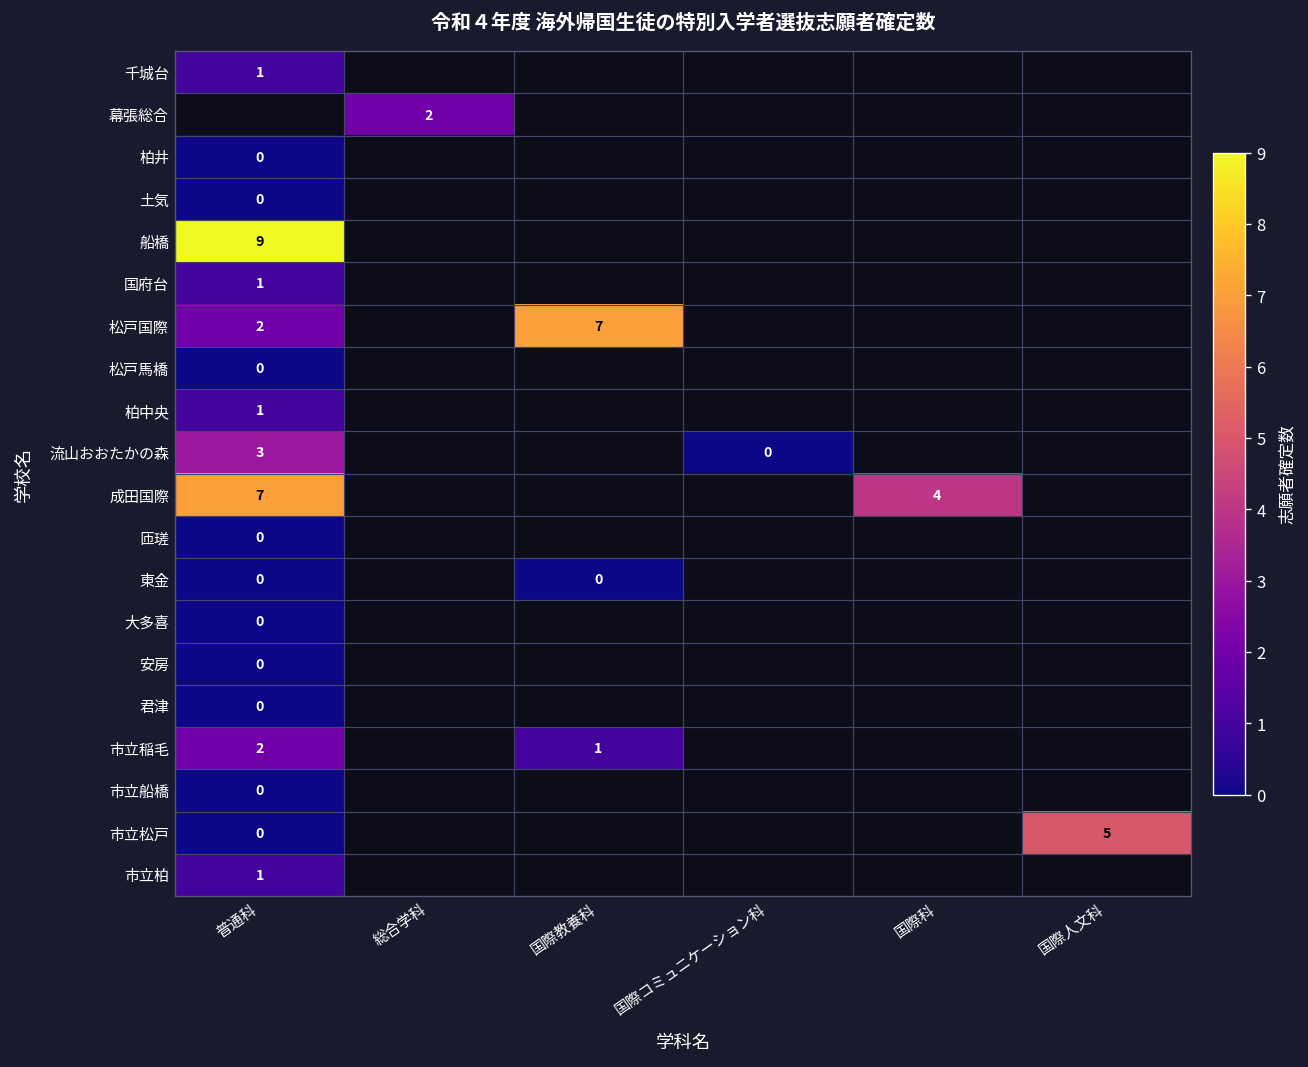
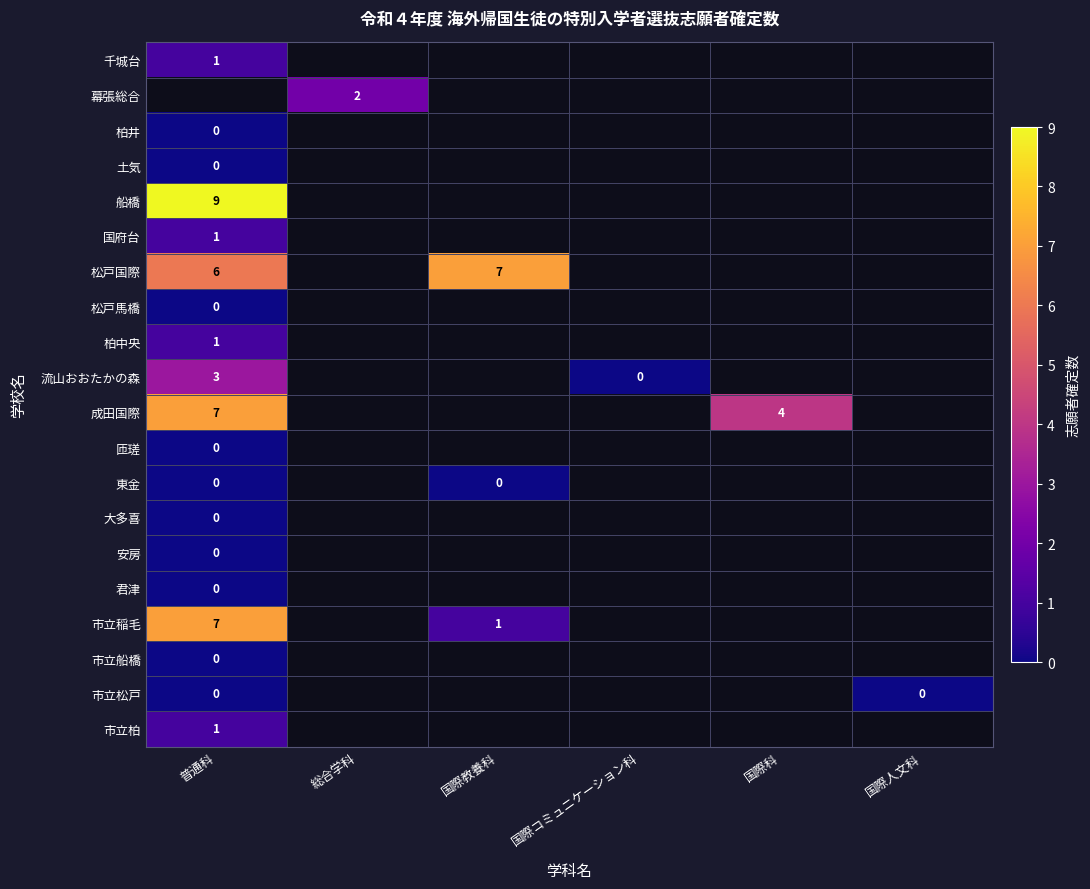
  {
    "千城台": {
      "普通科": 1
    },
    "幕張総合": {
      "総合学科": 2
    },
    "柏井": {
      "普通科": 0
    },
    "土気": {
      "普通科": 0
    },
    "船橋": {
      "普通科": 9
    },
    "国府台": {
      "普通科": 1
    },
    "松戸国際": {
-     "普通科": 2,
+     "普通科": 6,
      "国際教養科": 7
    },
    "松戸馬橋": {
      "普通科": 0
    },
    "柏中央": {
      "普通科": 1
    },
    "流山おおたかの森": {
      "普通科": 3,
      "国際コミュニケーション科": 0
    },
    "成田国際": {
      "普通科": 7,
      "国際科": 4
    },
    "匝瑳": {
      "普通科": 0
    },
    "東金": {
      "普通科": 0,
      "国際教養科": 0
    },
    "大多喜": {
      "普通科": 0
    },
    "安房": {
      "普通科": 0
    },
    "君津": {
      "普通科": 0
    },
    "市立稲毛": {
-     "普通科": 2,
+     "普通科": 7,
      "国際教養科": 1
    },
    "市立船橋": {
      "普通科": 0
    },
    "市立松戸": {
      "普通科": 0,
-     "国際人文科": 5
+     "国際人文科": 0
    },
    "市立柏": {
      "普通科": 1
    }
  }
